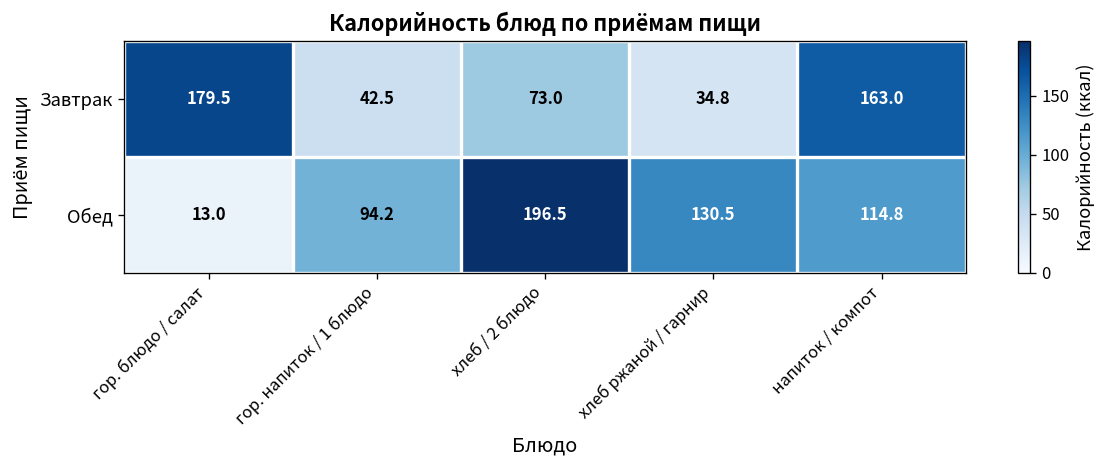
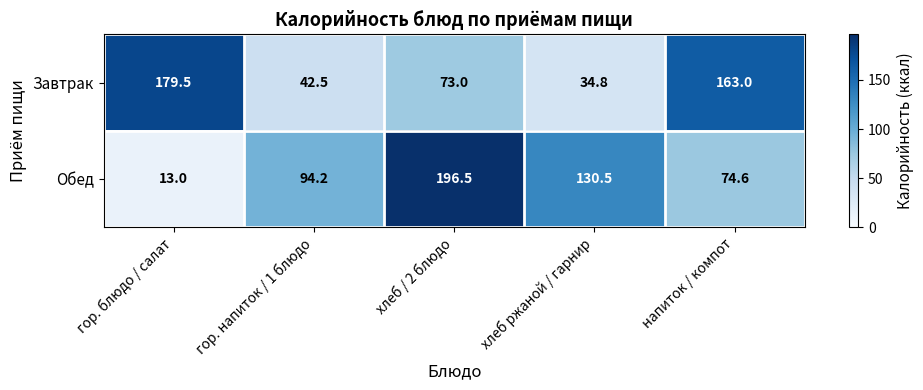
  {
    "Завтрак": {
      "гор. блюдо / салат": 179.5,
      "гор. напиток / 1 блюдо": 42.5,
      "хлеб / 2 блюдо": 73.0,
      "хлеб ржаной / гарнир": 34.8,
      "напиток / компот": 163.0
    },
    "Обед": {
      "гор. блюдо / салат": 13.0,
      "гор. напиток / 1 блюдо": 94.2,
      "хлеб / 2 блюдо": 196.5,
      "хлеб ржаной / гарнир": 130.5,
-     "напиток / компот": 114.8
+     "напиток / компот": 74.6
    }
  }
